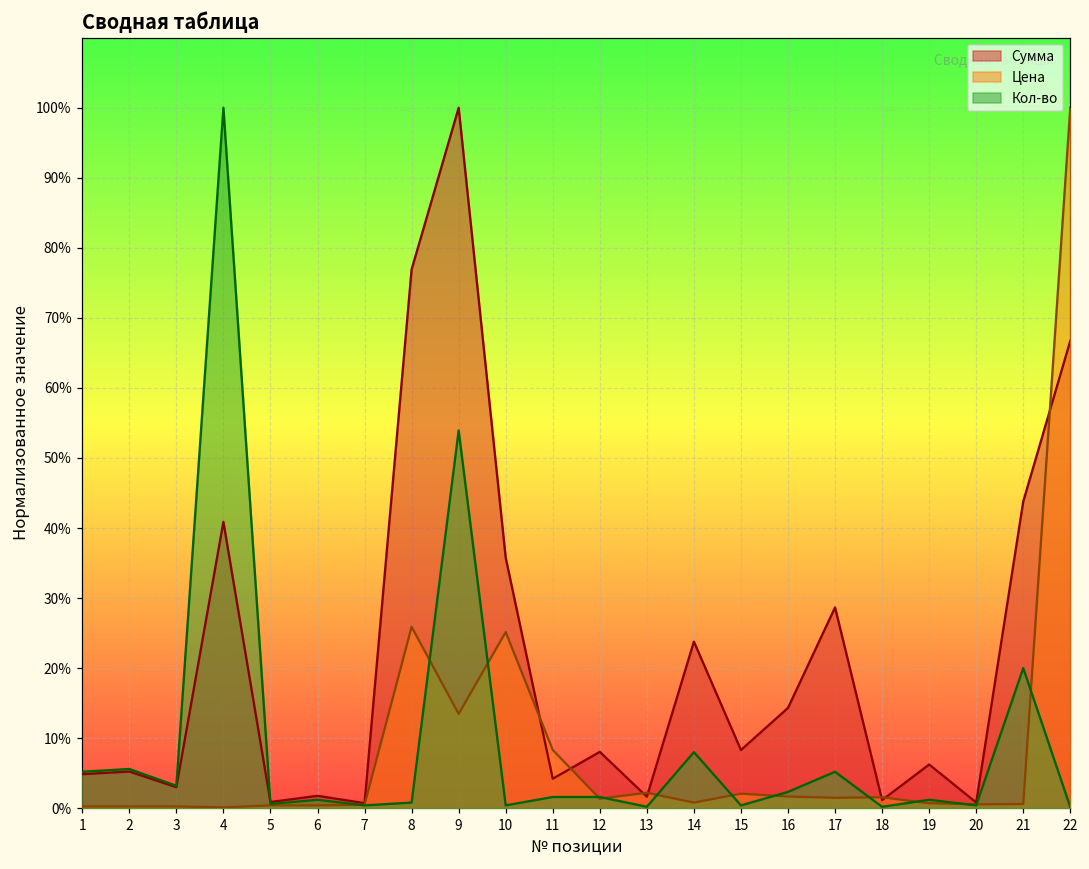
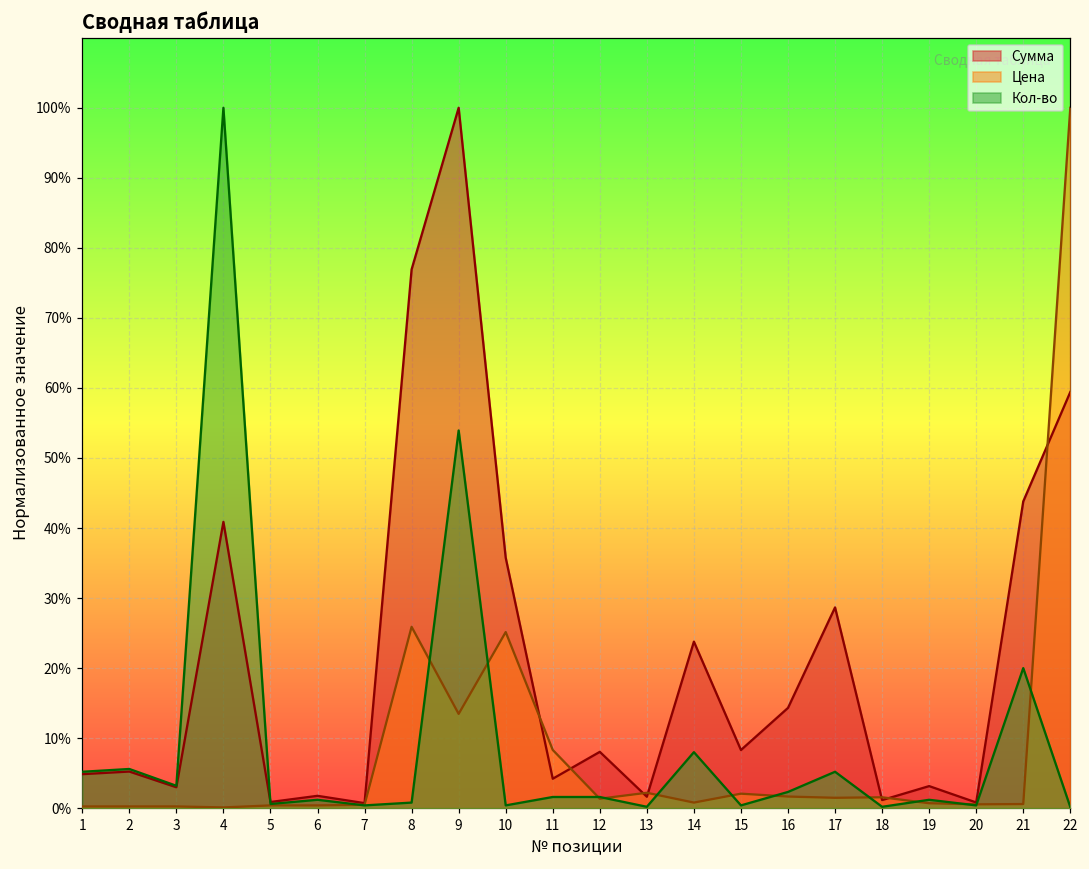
  {
    "Сумма": {
      "4": "41%",
      "6": "2%",
      "8": "77%",
      "9": "100%",
      "10": "36%",
      "11": "4%",
      "12": "8%",
      "13": "2%",
      "14": "24%",
      "15": "8%",
      "16": "14%",
      "17": "29%",
      "18": "1%",
-     "19": "6%",
+     "19": "3%",
      "21": "44%",
-     "22": "67%"
+     "22": "59%"
    },
    "Цена": {
      "1": "0%",
      "2": "0%",
      "3": "0%",
      "4": "0%",
      "6": "0%",
      "8": "26%",
      "9": "13%",
      "10": "25%",
      "11": "8%",
      "13": "2%",
      "14": "1%",
      "15": "2%",
      "16": "2%",
      "17": "1%",
      "18": "2%",
      "19": "1%",
      "21": "1%",
      "22": "100%"
    },
    "Кол-во": {
      "4": "100%",
      "6": "1%",
      "8": "1%",
      "9": "54%",
      "10": "0%",
      "11": "2%",
      "13": "0%",
      "14": "8%",
      "15": "0%",
      "16": "2%",
      "17": "5%",
      "18": "0%",
      "19": "1%",
      "21": "20%",
      "22": "0%"
    }
  }
